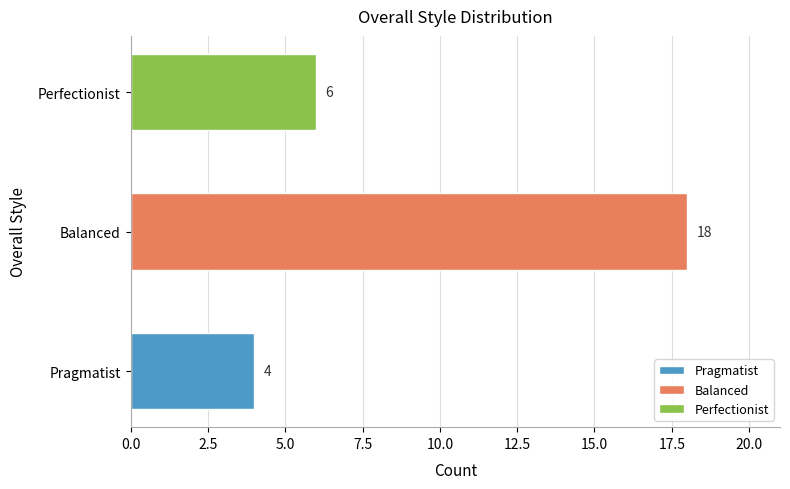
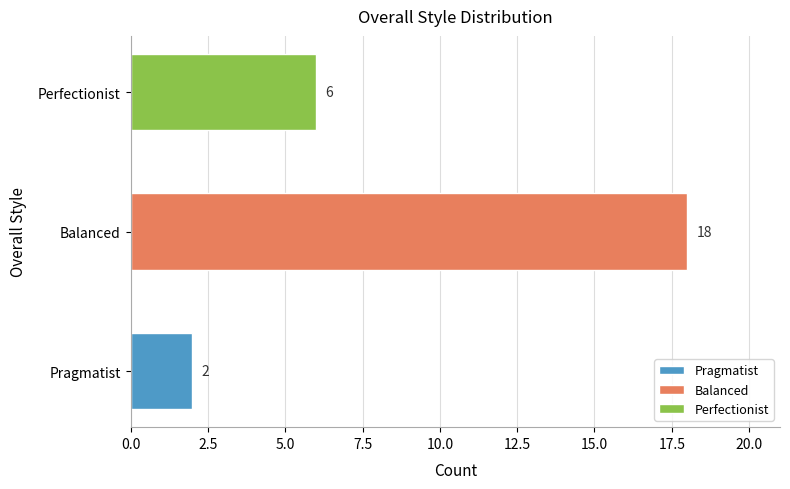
  {
    "Perfectionist": 6,
    "Balanced": 18,
-   "Pragmatist": 4
+   "Pragmatist": 2
  }
